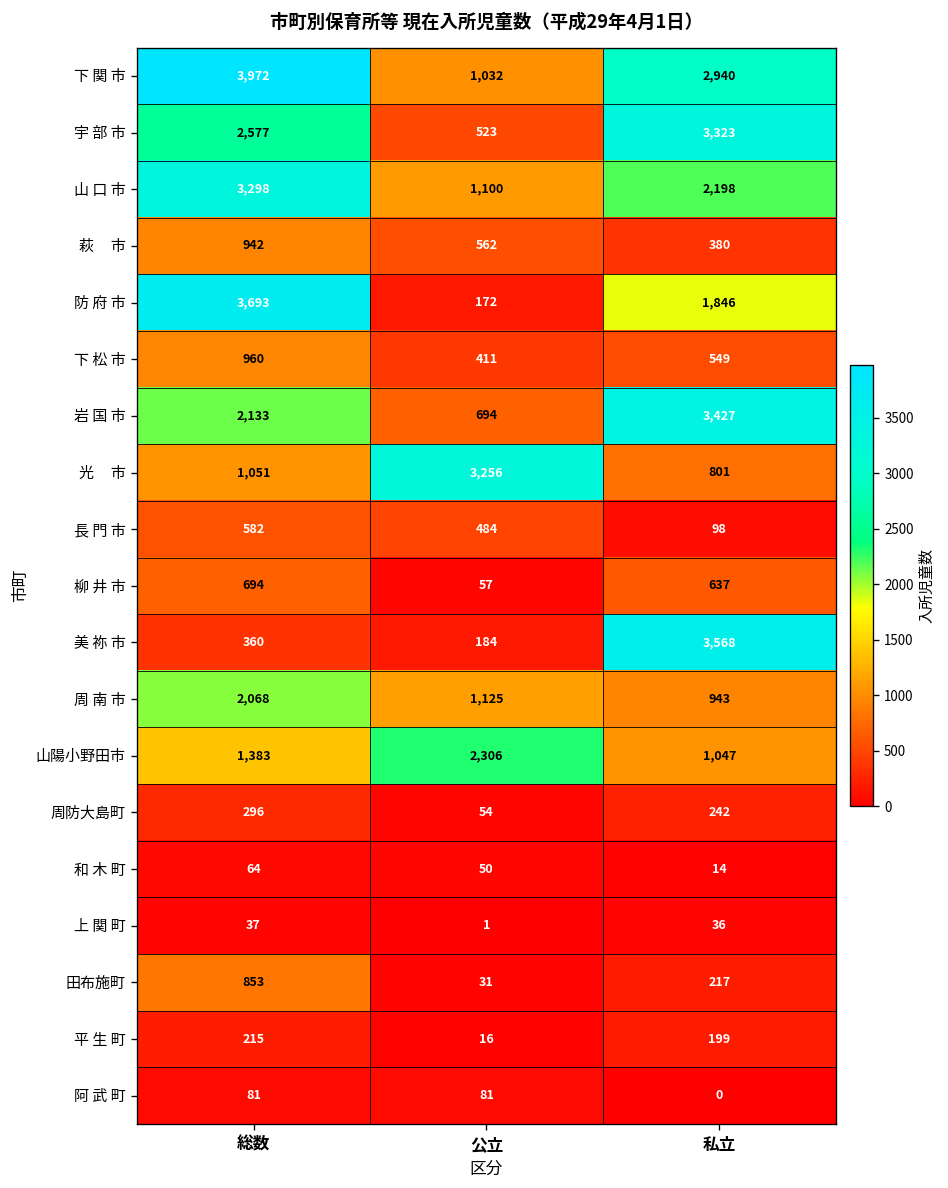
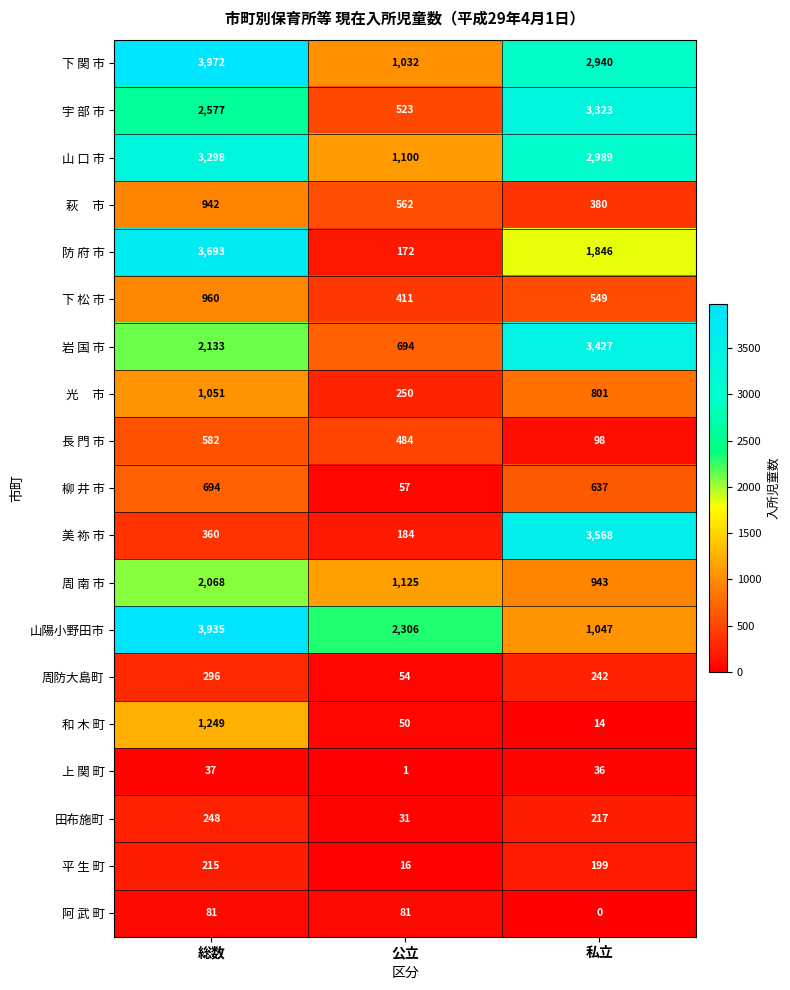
  {
    "下 関 市": {
      "総数": "3,972",
      "公立": "1,032",
      "私立": "2,940"
    },
    "宇 部 市": {
      "総数": "2,577",
      "公立": "523",
      "私立": "3,323"
    },
    "山 口 市": {
      "総数": "3,298",
      "公立": "1,100",
-     "私立": "2,198"
+     "私立": "2,989"
    },
    "萩 市": {
      "総数": "942",
      "公立": "562",
      "私立": "380"
    },
    "防 府 市": {
      "総数": "3,693",
      "公立": "172",
      "私立": "1,846"
    },
    "下 松 市": {
      "総数": "960",
      "公立": "411",
      "私立": "549"
    },
    "岩 国 市": {
      "総数": "2,133",
      "公立": "694",
      "私立": "3,427"
    },
    "光 市": {
      "総数": "1,051",
-     "公立": "3,256",
+     "公立": "250",
      "私立": "801"
    },
    "長 門 市": {
      "総数": "582",
      "公立": "484",
      "私立": "98"
    },
    "柳 井 市": {
      "総数": "694",
      "公立": "57",
      "私立": "637"
    },
    "美 祢 市": {
      "総数": "360",
      "公立": "184",
      "私立": "3,568"
    },
    "周 南 市": {
      "総数": "2,068",
      "公立": "1,125",
      "私立": "943"
    },
    "山陽小野田市": {
-     "総数": "1,383",
+     "総数": "3,935",
      "公立": "2,306",
      "私立": "1,047"
    },
    "周防大島町": {
      "総数": "296",
      "公立": "54",
      "私立": "242"
    },
    "和 木 町": {
-     "総数": "64",
+     "総数": "1,249",
      "公立": "50",
      "私立": "14"
    },
    "上 関 町": {
      "総数": "37",
      "公立": "1",
      "私立": "36"
    },
    "田布施町": {
-     "総数": "853",
+     "総数": "248",
      "公立": "31",
      "私立": "217"
    },
    "平 生 町": {
      "総数": "215",
      "公立": "16",
      "私立": "199"
    },
    "阿 武 町": {
      "総数": "81",
      "公立": "81",
      "私立": "0"
    }
  }
